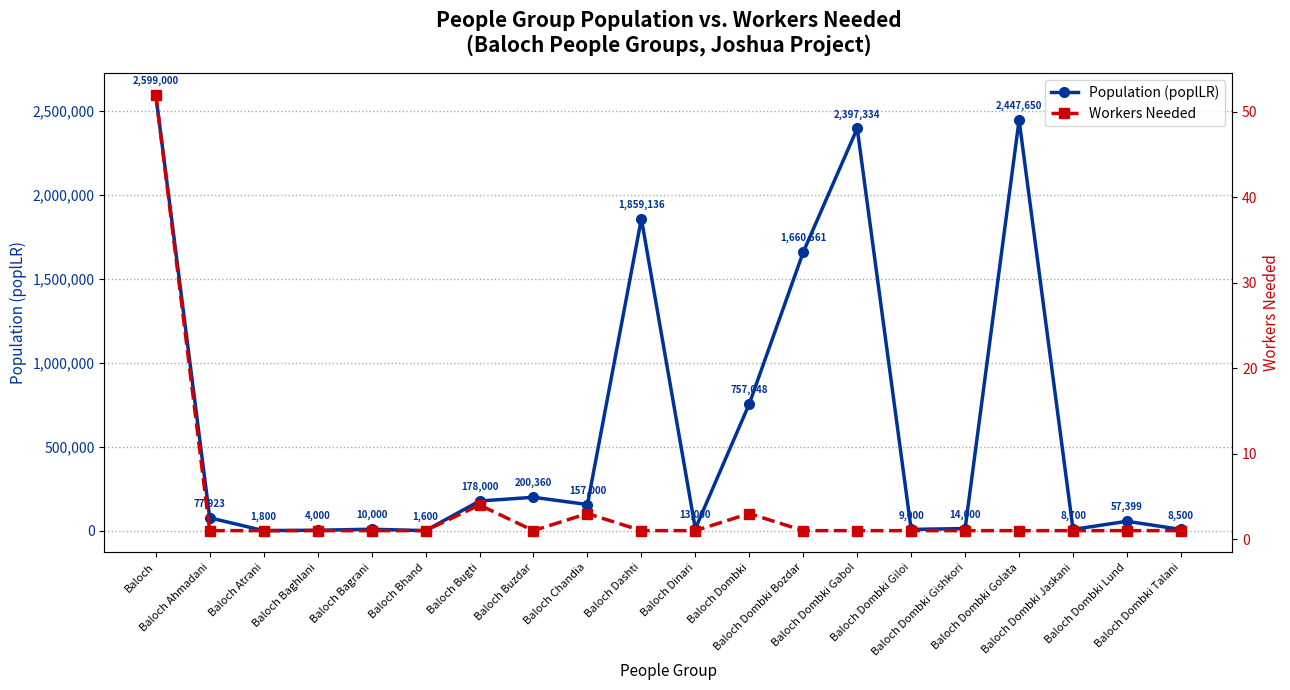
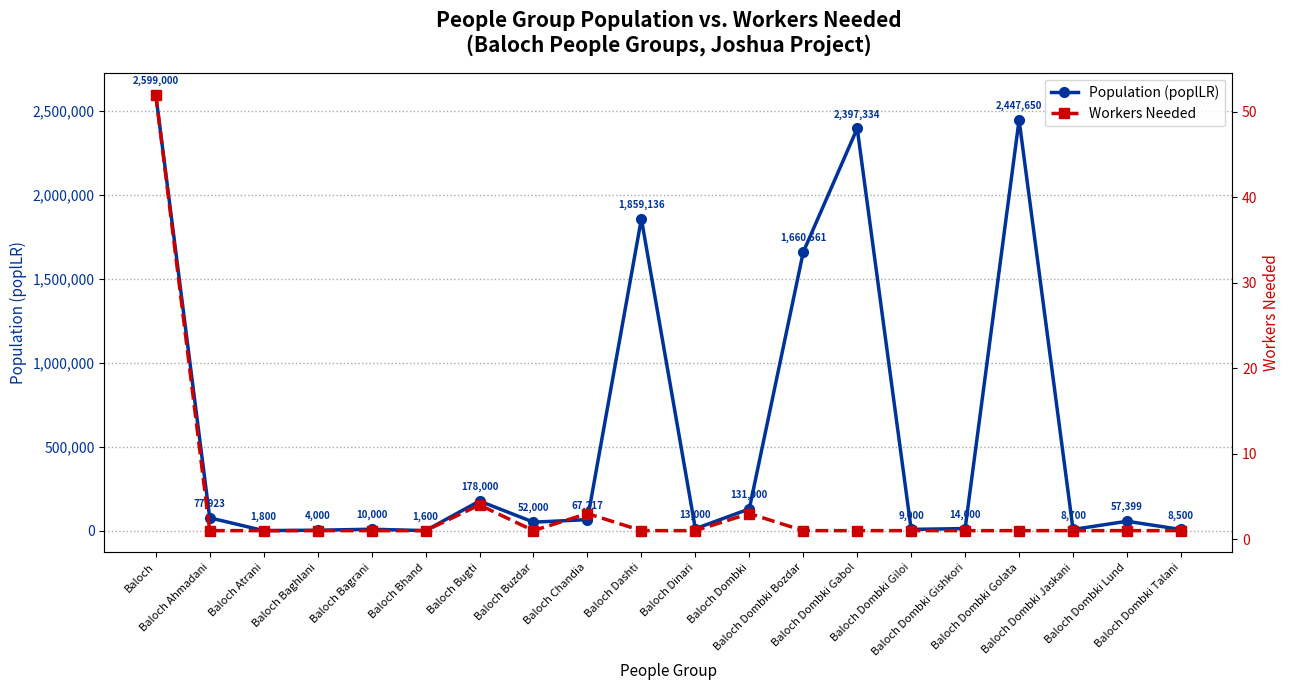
  {
    "Population (poplLR)": {
      "Baloch": "2,599,000",
      "Baloch Ahmadani": "77,923",
      "Baloch Atrani": "1,800",
      "Baloch Baghlani": "4,000",
      "Baloch Bagrani": "10,000",
      "Baloch Bhand": "1,600",
      "Baloch Bugti": "178,000",
-     "Baloch Buzdar": "200,360",
-     "Baloch Chandia": "157,000",
+     "Baloch Buzdar": "52,000",
+     "Baloch Chandia": "67,217",
      "Baloch Dashti": "1,859,136",
      "Baloch Dinari": "13,000",
-     "Baloch Dombki": "757,048",
+     "Baloch Dombki": "131,000",
      "Baloch Dombki Bozdar": "1,660,561",
      "Baloch Dombki Gabol": "2,397,334",
      "Baloch Dombki Giloi": "9,000",
      "Baloch Dombki Gishkori": "14,000",
      "Baloch Dombki Golata": "2,447,650",
      "Baloch Dombki Jaskani": "8,700",
      "Baloch Dombki Lund": "57,399",
      "Baloch Dombki Talani": "8,500"
    }
  }
